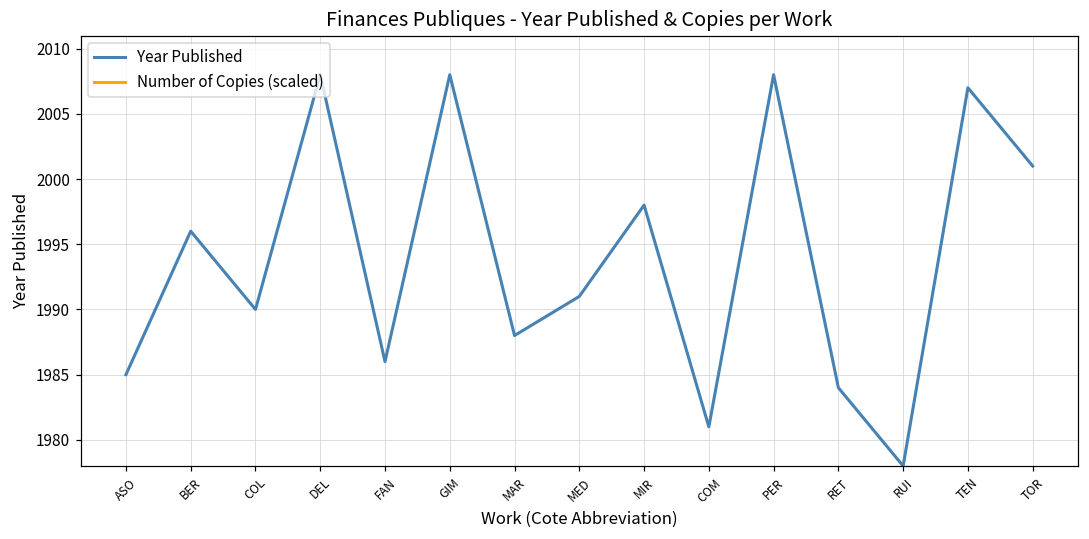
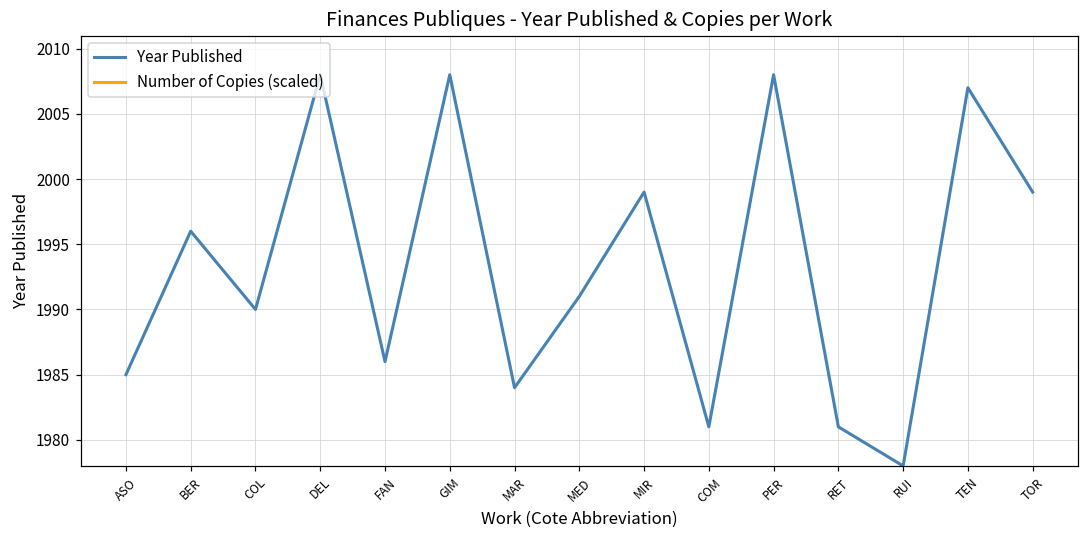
  {
    "Year Published": {
      "ASO": 1985,
      "BER": 1996,
      "COL": 1990,
      "FAN": 1986,
      "GIM": 2008,
-     "MAR": 1988,
+     "MAR": 1984,
      "MED": 1991,
-     "MIR": 1998,
+     "MIR": 1999,
      "COM": 1981,
      "PER": 2008,
-     "RET": 1984,
+     "RET": 1981,
      "RUI": 1978,
      "TEN": 2007,
-     "TOR": 2001
+     "TOR": 1999
    }
  }
